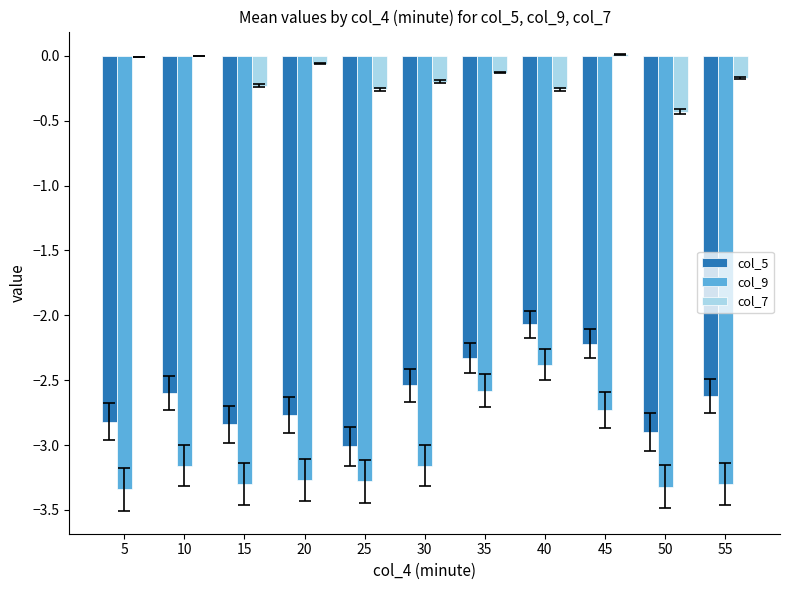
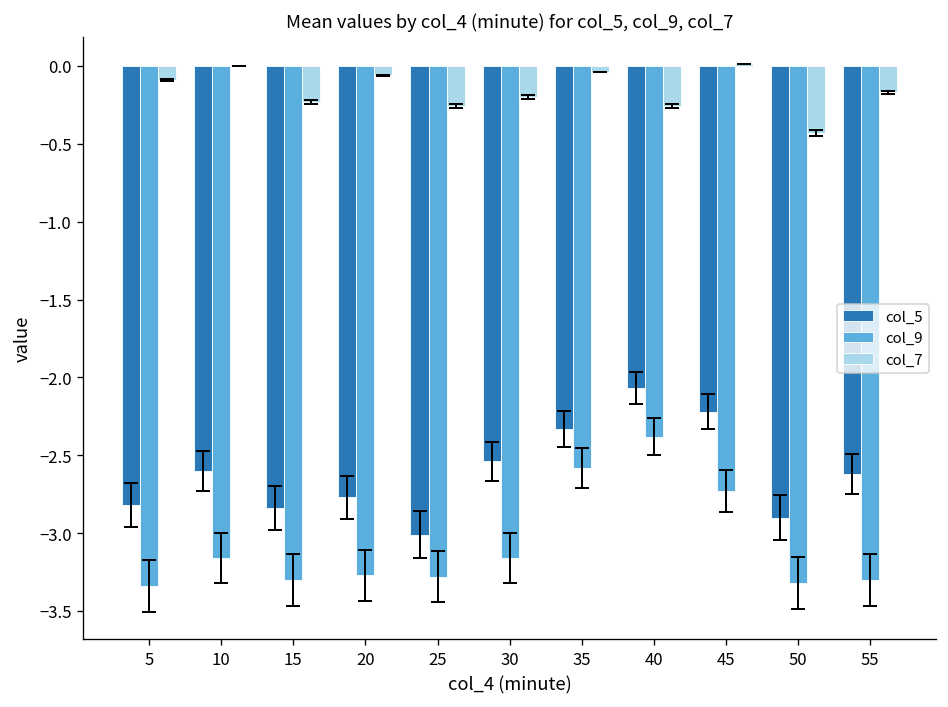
  {
    "col_9": {
      "5": -3.34,
      "10": -3.16,
      "15": -3.30,
      "20": -3.27,
      "25": -3.28,
      "30": -3.16,
      "35": -2.58,
      "40": -2.38,
      "45": -2.73,
      "50": -3.32,
      "55": -3.30
    },
    "col_7": {
-     "5": -0.01,
+     "5": -0.09,
      "10": 0.00,
      "15": -0.23,
      "20": -0.06,
      "25": -0.26,
      "30": -0.20,
-     "35": -0.13,
+     "35": -0.04,
      "40": -0.26,
      "50": -0.43,
      "55": -0.17
    }
  }
